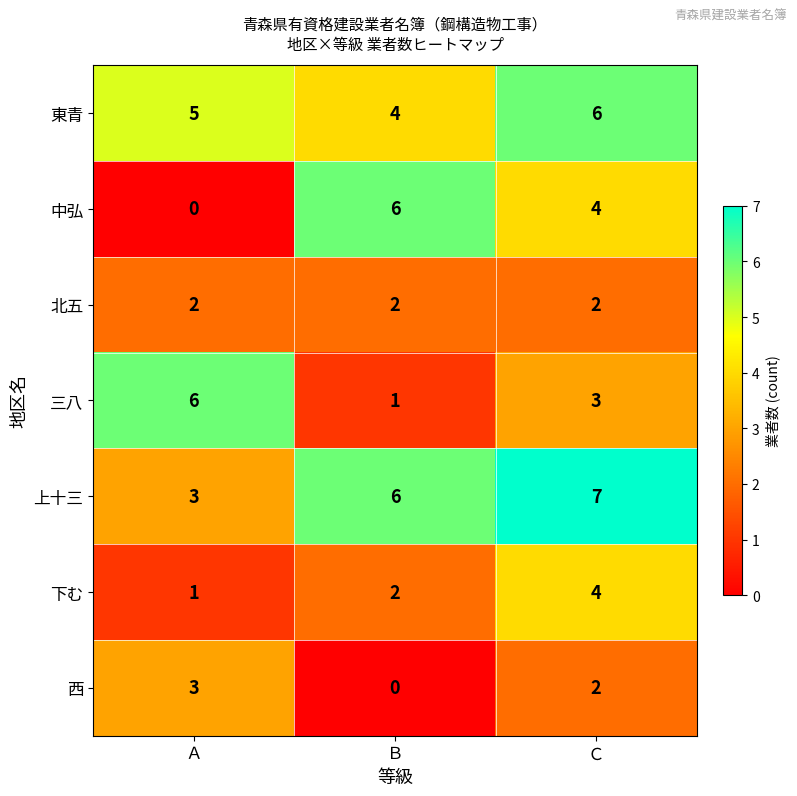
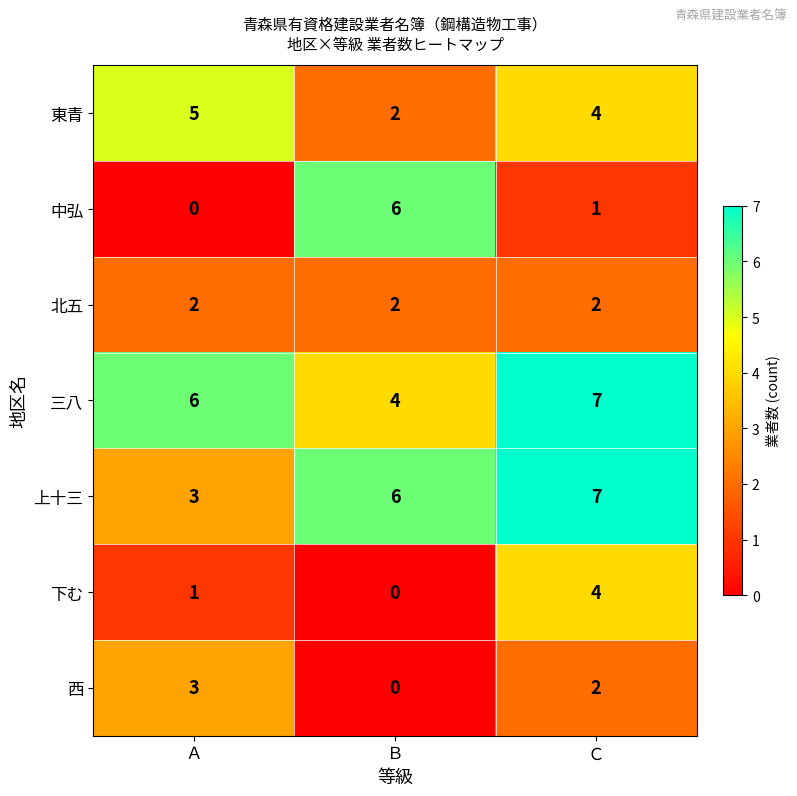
  {
    "東青": {
      "Ａ": 5,
-     "Ｂ": 4,
-     "Ｃ": 6
+     "Ｂ": 2,
+     "Ｃ": 4
    },
    "中弘": {
      "Ａ": 0,
      "Ｂ": 6,
-     "Ｃ": 4
+     "Ｃ": 1
    },
    "北五": {
      "Ａ": 2,
      "Ｂ": 2,
      "Ｃ": 2
    },
    "三八": {
      "Ａ": 6,
-     "Ｂ": 1,
-     "Ｃ": 3
+     "Ｂ": 4,
+     "Ｃ": 7
    },
    "上十三": {
      "Ａ": 3,
      "Ｂ": 6,
      "Ｃ": 7
    },
    "下む": {
      "Ａ": 1,
-     "Ｂ": 2,
+     "Ｂ": 0,
      "Ｃ": 4
    },
    "西": {
      "Ａ": 3,
      "Ｂ": 0,
      "Ｃ": 2
    }
  }
